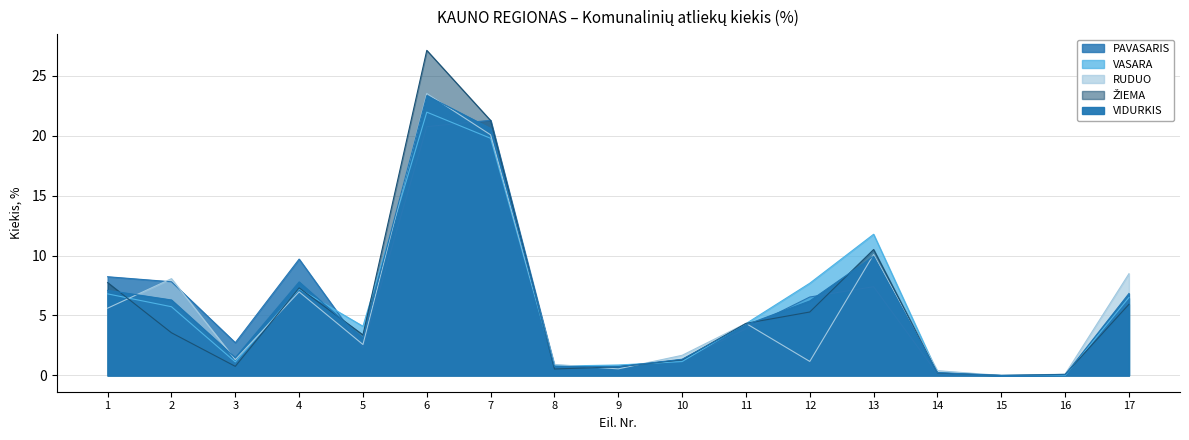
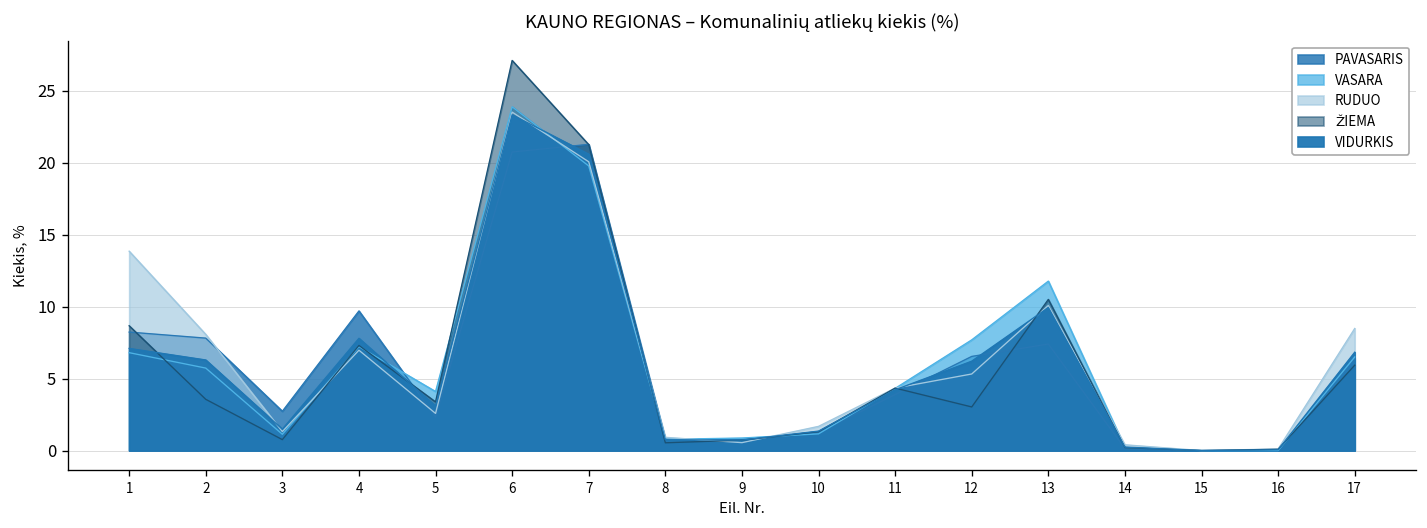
  {
    "VASARA": {
      "1": 6.8,
      "2": 5.7,
      "5": 4.1,
-     "6": 22.0,
+     "6": 23.9,
      "7": 19.8,
      "12": 7.7,
      "13": 11.8
    },
    "RUDUO": {
-     "1": 5.6,
+     "1": 13.9,
      "2": 8.1,
      "4": 7.0,
      "5": 2.6,
      "7": 20.1,
      "10": 1.7,
-     "12": 1.2,
+     "12": 5.3,
      "17": 8.5
    },
    "ŽIEMA": {
-     "1": 7.7,
+     "1": 8.7,
      "2": 3.6,
      "3": 0.8,
      "5": 3.4,
      "6": 27.1,
      "8": 0.5,
-     "12": 5.3,
+     "12": 3.0,
      "13": 10.5,
      "17": 5.9
    }
  }
